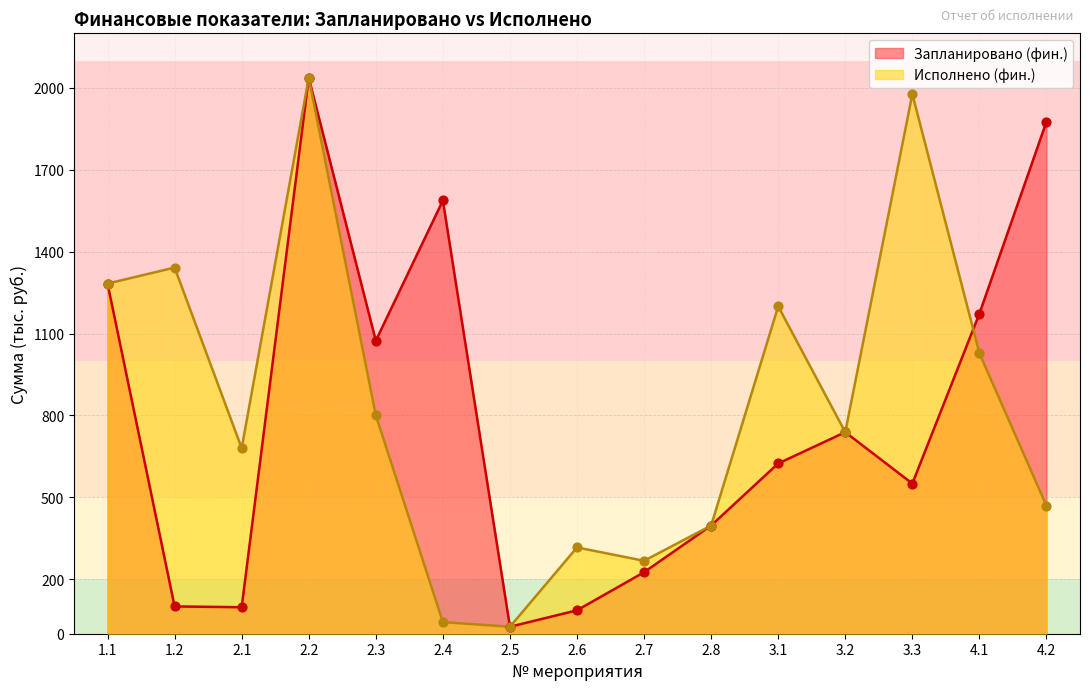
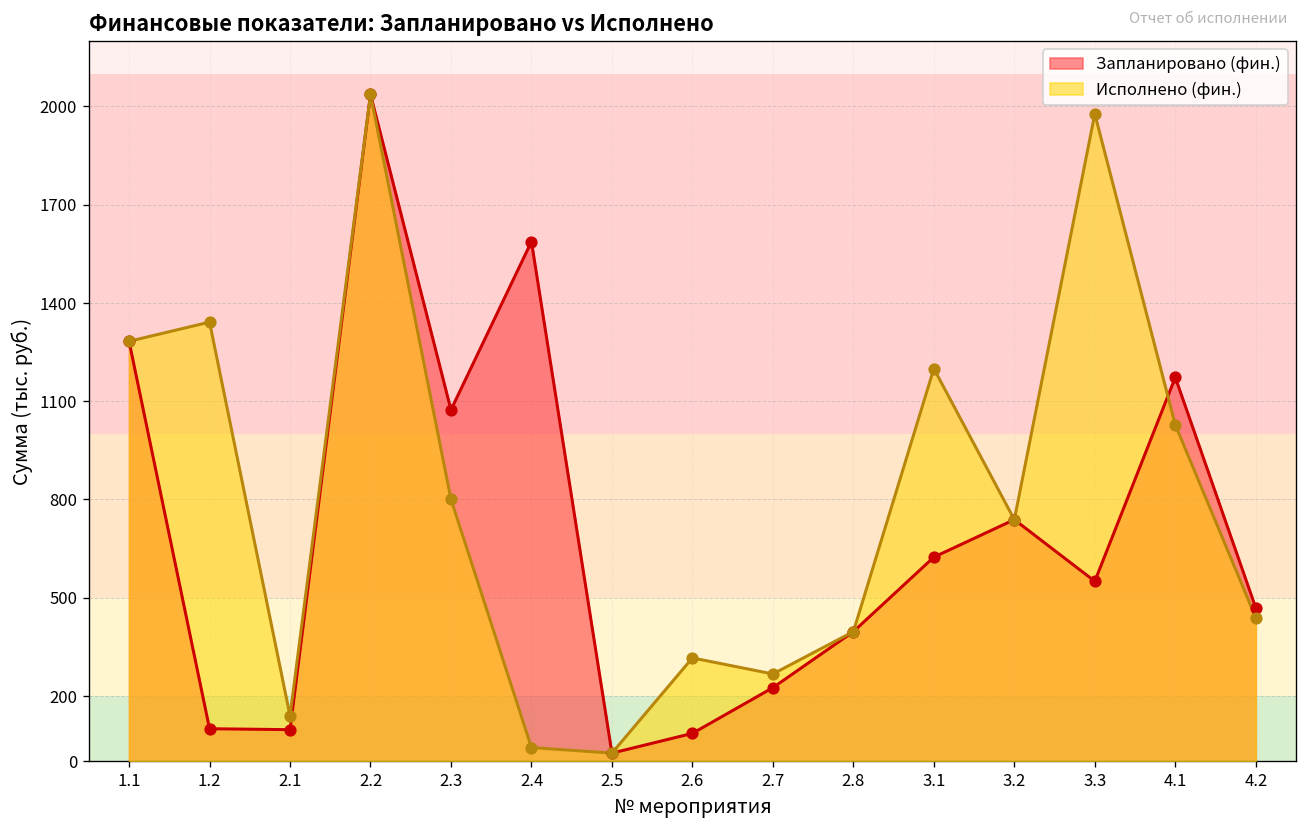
  {
    "Запланировано (фин.)": {
      "1.2": 100,
      "2.1": 100,
      "2.3": 1070,
      "2.4": 1590,
      "2.6": 90,
      "2.7": 230,
      "3.1": 620,
      "3.3": 550,
      "4.1": 1170,
-     "4.2": 1880
+     "4.2": 470
    },
    "Исполнено (фин.)": {
      "1.2": 1340,
-     "2.1": 680,
+     "2.1": 140,
      "2.3": 800,
      "2.4": 40,
      "2.6": 320,
      "2.7": 270,
      "3.1": 1200,
      "3.3": 1980,
      "4.1": 1030,
-     "4.2": 470
+     "4.2": 440
    }
  }
